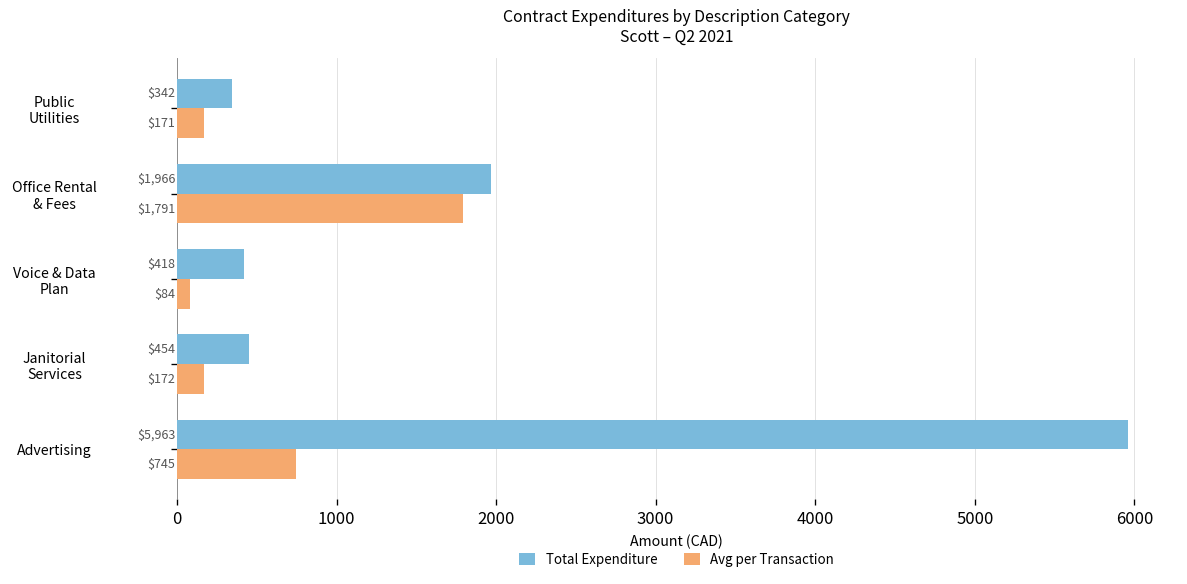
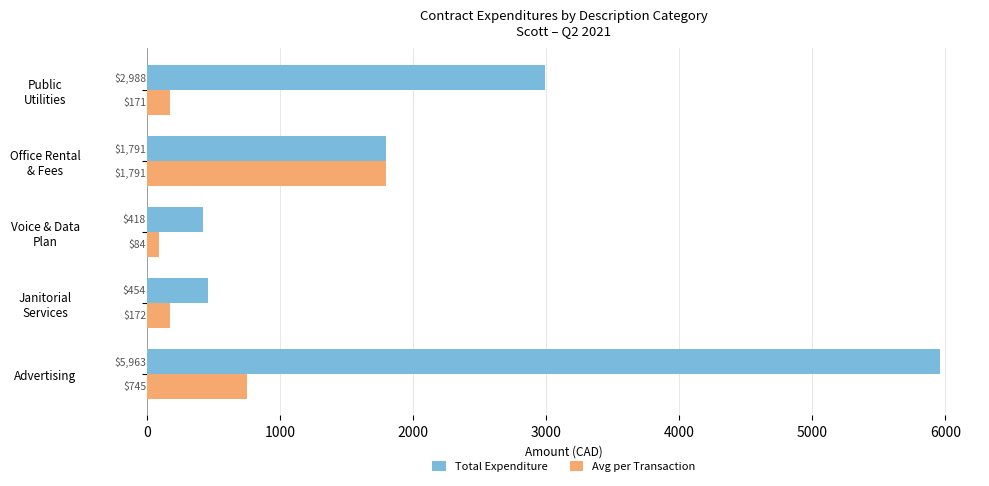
  {
    "Total Expenditure": {
-     "Public Utilities": "$342",
-     "Office Rental & Fees": "$1,966"
+     "Public Utilities": "$2,988",
+     "Office Rental & Fees": "$1,791"
    },
    "Avg per Transaction": {
      "Public Utilities": "$171",
      "Voice & Data Plan": "$84",
      "Janitorial Services": "$172"
    }
  }
